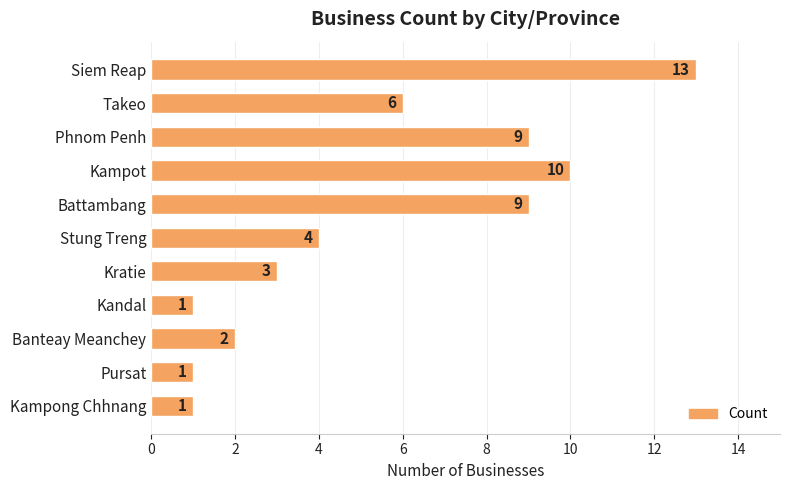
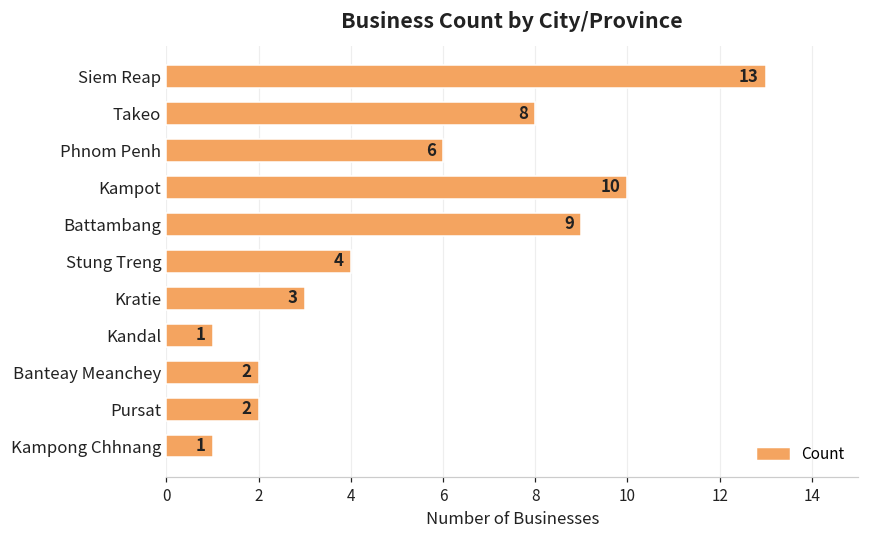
  {
    "Siem Reap": 13,
-   "Takeo": 6,
-   "Phnom Penh": 9,
+   "Takeo": 8,
+   "Phnom Penh": 6,
    "Kampot": 10,
    "Battambang": 9,
    "Stung Treng": 4,
    "Kratie": 3,
    "Kandal": 1,
    "Banteay Meanchey": 2,
-   "Pursat": 1,
+   "Pursat": 2,
    "Kampong Chhnang": 1
  }
